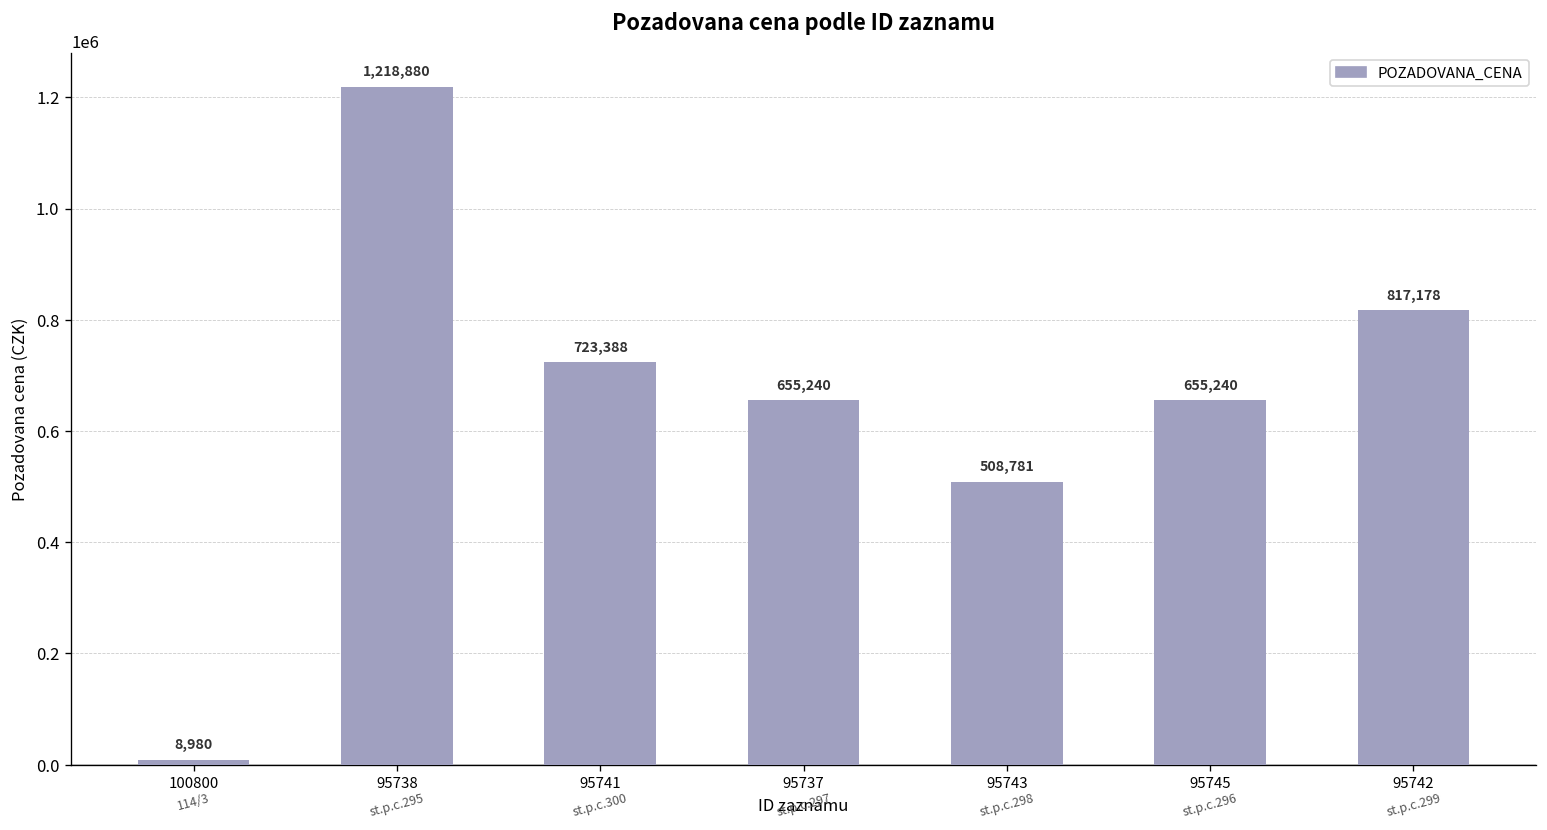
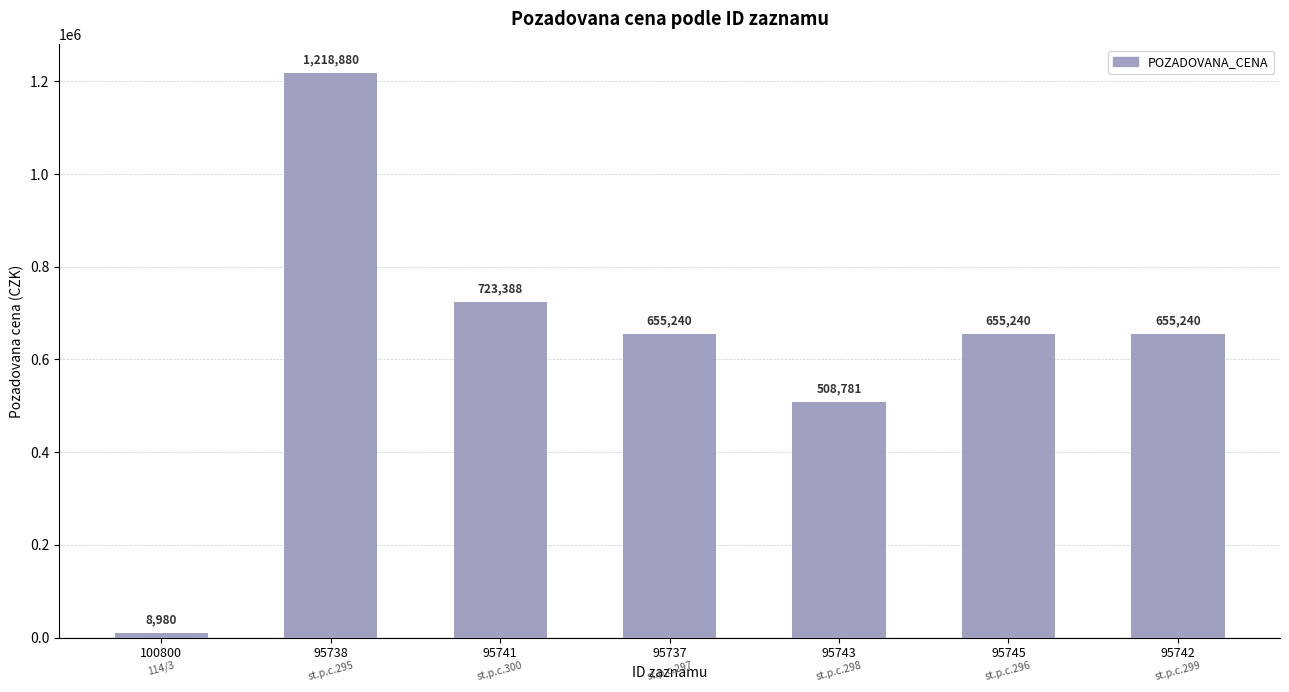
  {
    "100800": "8,980",
    "95738": "1,218,880",
    "95741": "723,388",
    "95737": "655,240",
    "95743": "508,781",
    "95745": "655,240",
-   "95742": "817,178"
+   "95742": "655,240"
  }
